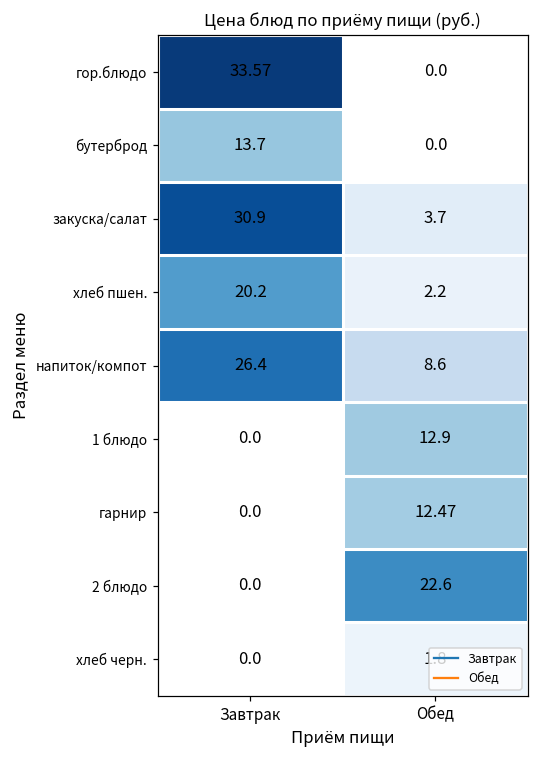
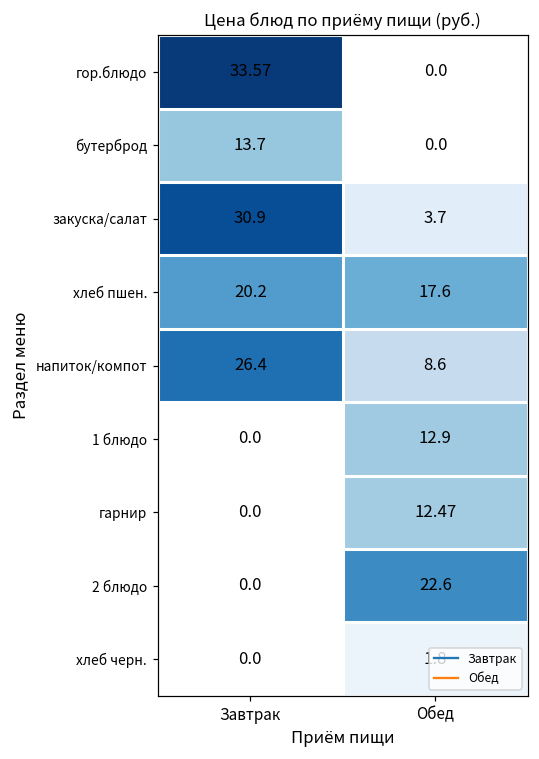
  {
    "гор.блюдо": {
      "Завтрак": 33.57
    },
    "бутерброд": {
      "Завтрак": 13.7
    },
    "закуска/салат": {
      "Завтрак": 30.9,
      "Обед": 3.7
    },
    "хлеб пшен.": {
      "Завтрак": 20.2,
-     "Обед": 2.2
+     "Обед": 17.6
    },
    "напиток/компот": {
      "Завтрак": 26.4,
      "Обед": 8.6
    },
    "1 блюдо": {
      "Обед": 12.9
    },
    "гарнир": {
      "Обед": 12.47
    },
    "2 блюдо": {
      "Обед": 22.6
    }
  }
